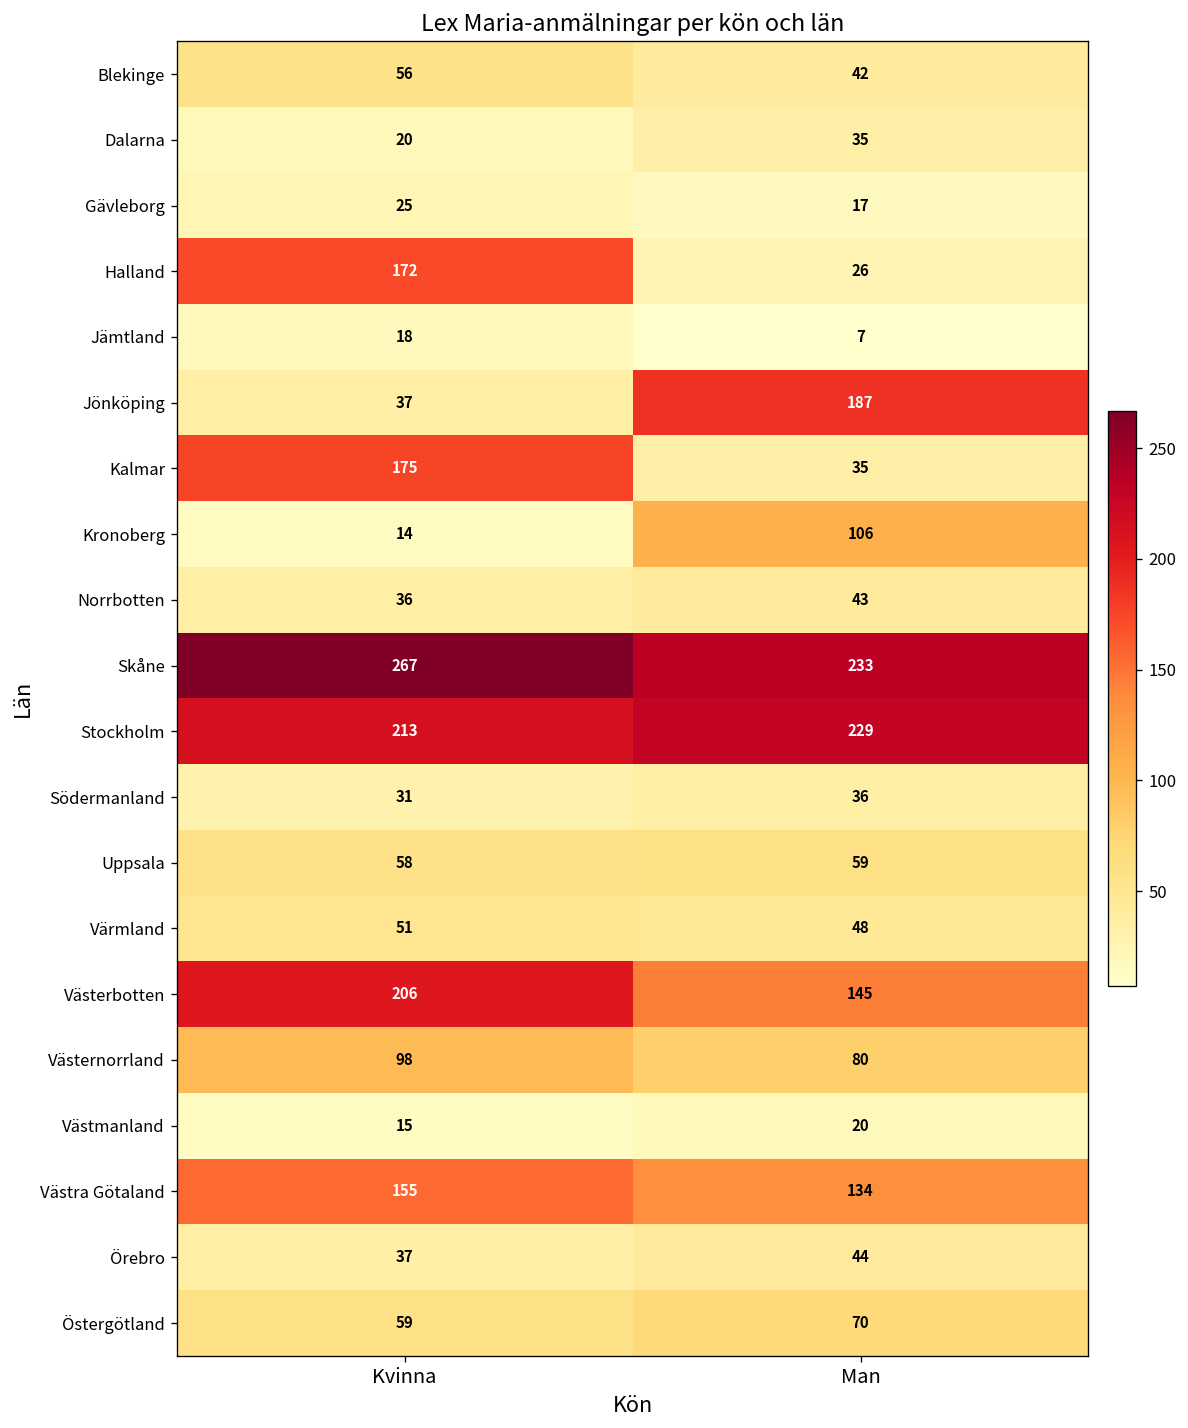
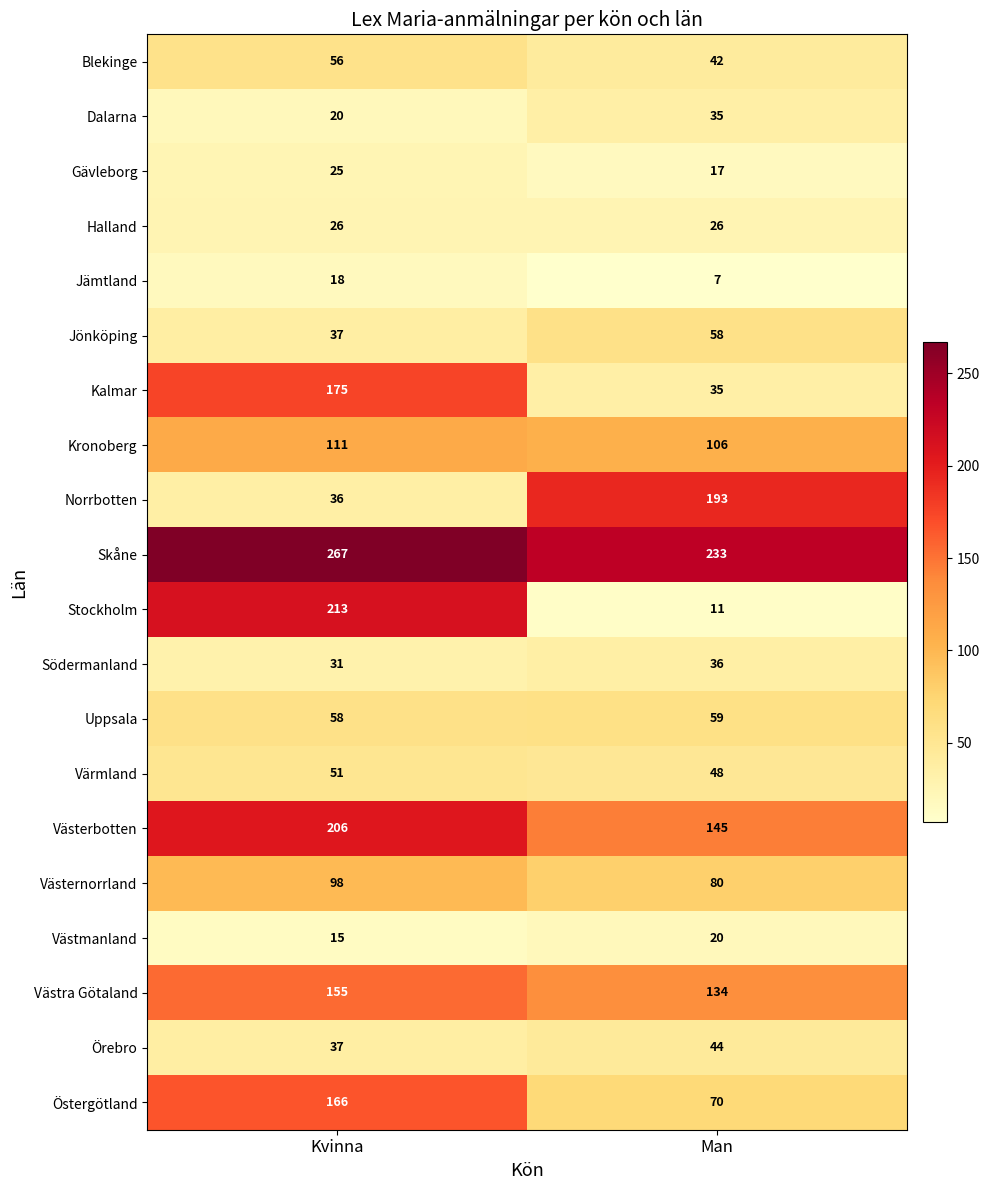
  {
    "Blekinge": {
      "Kvinna": 56,
      "Man": 42
    },
    "Dalarna": {
      "Kvinna": 20,
      "Man": 35
    },
    "Gävleborg": {
      "Kvinna": 25,
      "Man": 17
    },
    "Halland": {
-     "Kvinna": 172,
+     "Kvinna": 26,
      "Man": 26
    },
    "Jämtland": {
      "Kvinna": 18,
      "Man": 7
    },
    "Jönköping": {
      "Kvinna": 37,
-     "Man": 187
+     "Man": 58
    },
    "Kalmar": {
      "Kvinna": 175,
      "Man": 35
    },
    "Kronoberg": {
-     "Kvinna": 14,
+     "Kvinna": 111,
      "Man": 106
    },
    "Norrbotten": {
      "Kvinna": 36,
-     "Man": 43
+     "Man": 193
    },
    "Skåne": {
      "Kvinna": 267,
      "Man": 233
    },
    "Stockholm": {
      "Kvinna": 213,
-     "Man": 229
+     "Man": 11
    },
    "Södermanland": {
      "Kvinna": 31,
      "Man": 36
    },
    "Uppsala": {
      "Kvinna": 58,
      "Man": 59
    },
    "Värmland": {
      "Kvinna": 51,
      "Man": 48
    },
    "Västerbotten": {
      "Kvinna": 206,
      "Man": 145
    },
    "Västernorrland": {
      "Kvinna": 98,
      "Man": 80
    },
    "Västmanland": {
      "Kvinna": 15,
      "Man": 20
    },
    "Västra Götaland": {
      "Kvinna": 155,
      "Man": 134
    },
    "Örebro": {
      "Kvinna": 37,
      "Man": 44
    },
    "Östergötland": {
-     "Kvinna": 59,
+     "Kvinna": 166,
      "Man": 70
    }
  }
